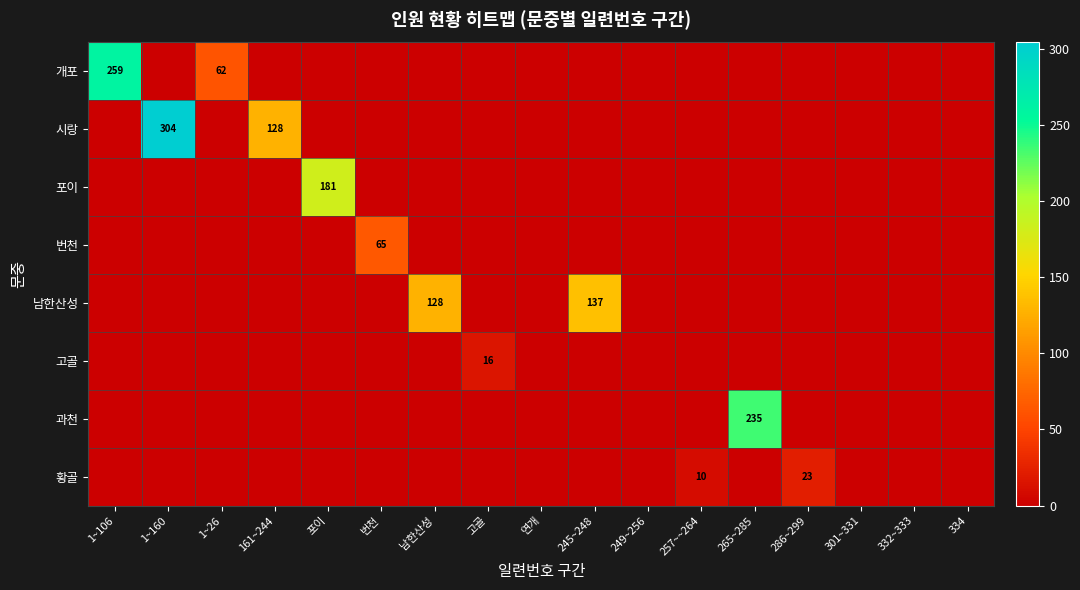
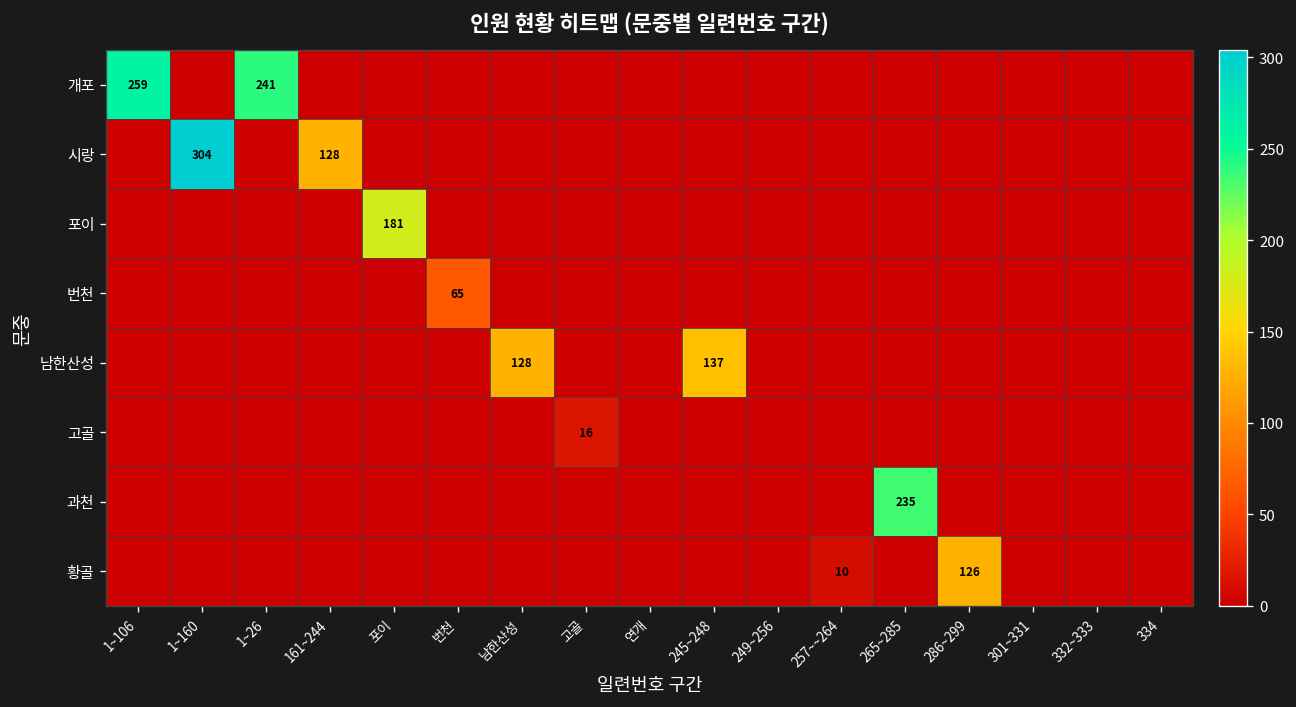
  {
    "개포": {
      "1~106": 259,
-     "1~26": 62
+     "1~26": 241
    },
    "시랑": {
      "1~160": 304,
      "161~244": 128
    },
    "포이": {
      "포이": 181
    },
    "번천": {
      "번천": 65
    },
    "남한산성": {
      "남한산성": 128,
      "245~248": 137
    },
    "고골": {
      "고골": 16
    },
    "과천": {
      "265~285": 235
    },
    "황골": {
      "257~~264": 10,
-     "286~299": 23
+     "286~299": 126
    }
  }
